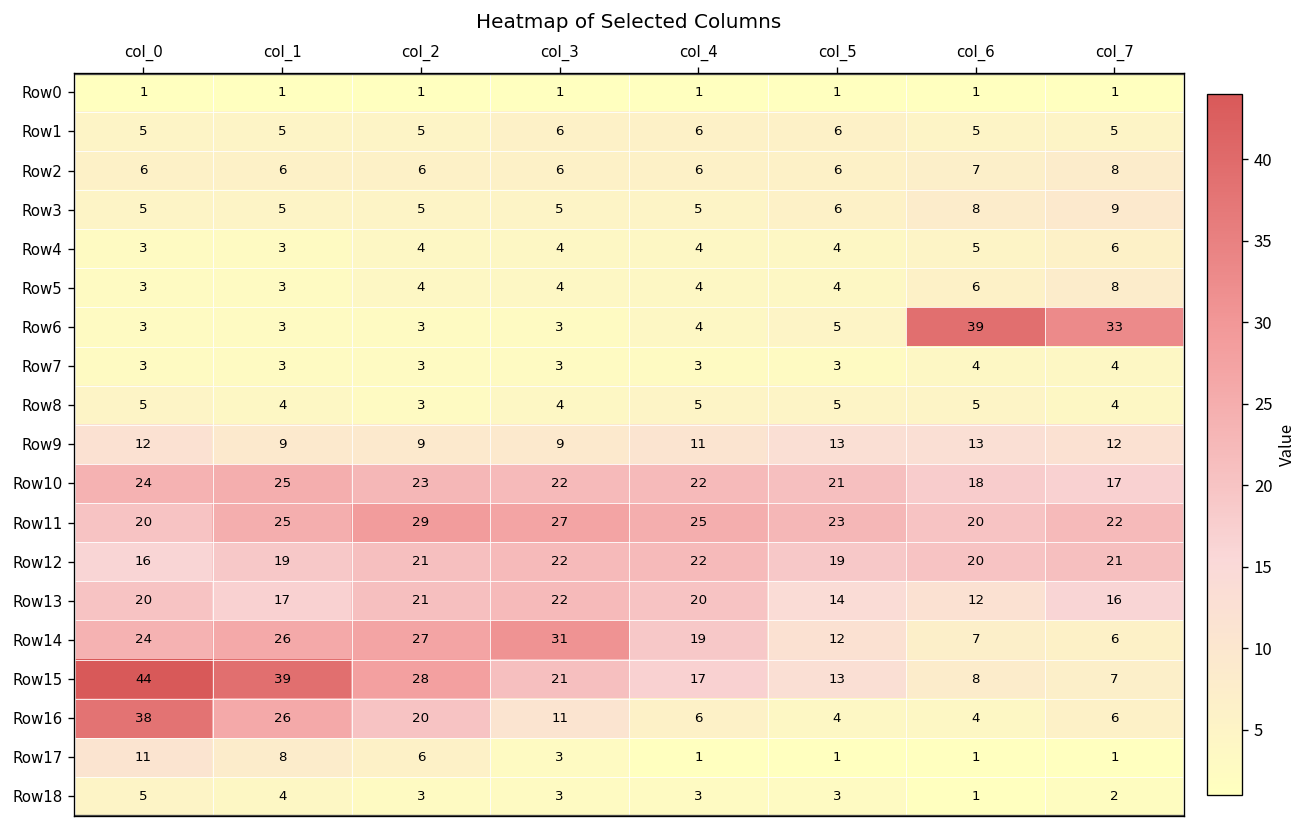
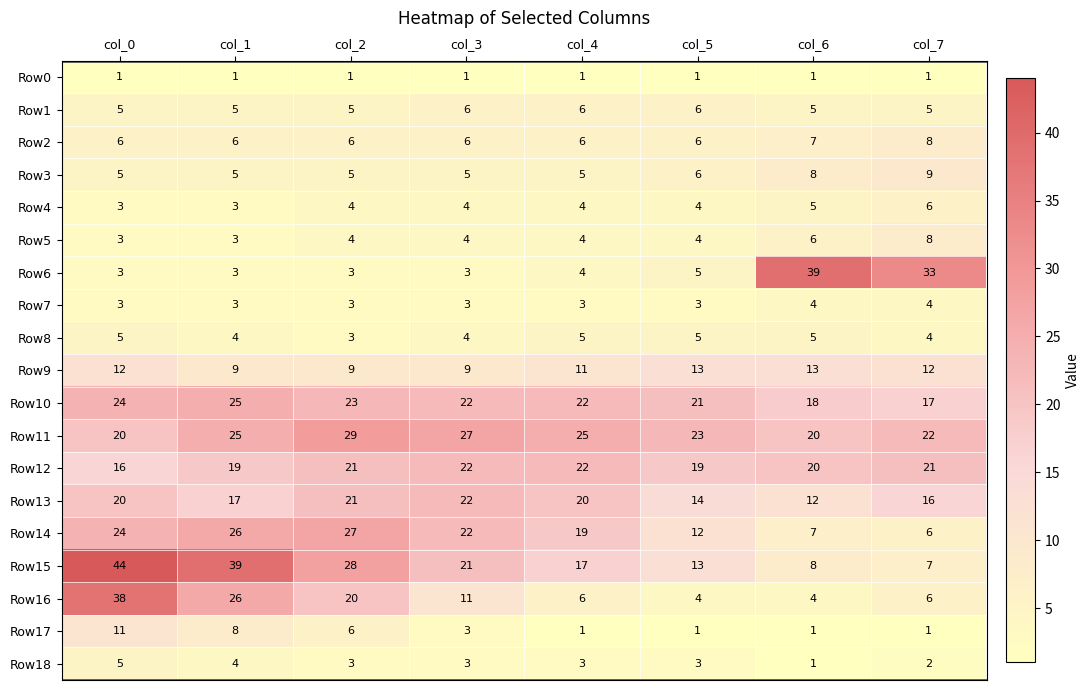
  {
    "Row0": {
      "col_0": 1,
      "col_1": 1,
      "col_2": 1,
      "col_3": 1,
      "col_4": 1,
      "col_5": 1,
      "col_6": 1,
      "col_7": 1
    },
    "Row1": {
      "col_0": 5,
      "col_1": 5,
      "col_2": 5,
      "col_3": 6,
      "col_4": 6,
      "col_5": 6,
      "col_6": 5,
      "col_7": 5
    },
    "Row2": {
      "col_0": 6,
      "col_1": 6,
      "col_2": 6,
      "col_3": 6,
      "col_4": 6,
      "col_5": 6,
      "col_6": 7,
      "col_7": 8
    },
    "Row3": {
      "col_0": 5,
      "col_1": 5,
      "col_2": 5,
      "col_3": 5,
      "col_4": 5,
      "col_5": 6,
      "col_6": 8,
      "col_7": 9
    },
    "Row4": {
      "col_0": 3,
      "col_1": 3,
      "col_2": 4,
      "col_3": 4,
      "col_4": 4,
      "col_5": 4,
      "col_6": 5,
      "col_7": 6
    },
    "Row5": {
      "col_0": 3,
      "col_1": 3,
      "col_2": 4,
      "col_3": 4,
      "col_4": 4,
      "col_5": 4,
      "col_6": 6,
      "col_7": 8
    },
    "Row6": {
      "col_0": 3,
      "col_1": 3,
      "col_2": 3,
      "col_3": 3,
      "col_4": 4,
      "col_5": 5,
      "col_6": 39,
      "col_7": 33
    },
    "Row7": {
      "col_0": 3,
      "col_1": 3,
      "col_2": 3,
      "col_3": 3,
      "col_4": 3,
      "col_5": 3,
      "col_6": 4,
      "col_7": 4
    },
    "Row8": {
      "col_0": 5,
      "col_1": 4,
      "col_2": 3,
      "col_3": 4,
      "col_4": 5,
      "col_5": 5,
      "col_6": 5,
      "col_7": 4
    },
    "Row9": {
      "col_0": 12,
      "col_1": 9,
      "col_2": 9,
      "col_3": 9,
      "col_4": 11,
      "col_5": 13,
      "col_6": 13,
      "col_7": 12
    },
    "Row10": {
      "col_0": 24,
      "col_1": 25,
      "col_2": 23,
      "col_3": 22,
      "col_4": 22,
      "col_5": 21,
      "col_6": 18,
      "col_7": 17
    },
    "Row11": {
      "col_0": 20,
      "col_1": 25,
      "col_2": 29,
      "col_3": 27,
      "col_4": 25,
      "col_5": 23,
      "col_6": 20,
      "col_7": 22
    },
    "Row12": {
      "col_0": 16,
      "col_1": 19,
      "col_2": 21,
      "col_3": 22,
      "col_4": 22,
      "col_5": 19,
      "col_6": 20,
      "col_7": 21
    },
    "Row13": {
      "col_0": 20,
      "col_1": 17,
      "col_2": 21,
      "col_3": 22,
      "col_4": 20,
      "col_5": 14,
      "col_6": 12,
      "col_7": 16
    },
    "Row14": {
      "col_0": 24,
      "col_1": 26,
      "col_2": 27,
-     "col_3": 31,
+     "col_3": 22,
      "col_4": 19,
      "col_5": 12,
      "col_6": 7,
      "col_7": 6
    },
    "Row15": {
      "col_0": 44,
      "col_1": 39,
      "col_2": 28,
      "col_3": 21,
      "col_4": 17,
      "col_5": 13,
      "col_6": 8,
      "col_7": 7
    },
    "Row16": {
      "col_0": 38,
      "col_1": 26,
      "col_2": 20,
      "col_3": 11,
      "col_4": 6,
      "col_5": 4,
      "col_6": 4,
      "col_7": 6
    },
    "Row17": {
      "col_0": 11,
      "col_1": 8,
      "col_2": 6,
      "col_3": 3,
      "col_4": 1,
      "col_5": 1,
      "col_6": 1,
      "col_7": 1
    },
    "Row18": {
      "col_0": 5,
      "col_1": 4,
      "col_2": 3,
      "col_3": 3,
      "col_4": 3,
      "col_5": 3,
      "col_6": 1,
      "col_7": 2
    }
  }
